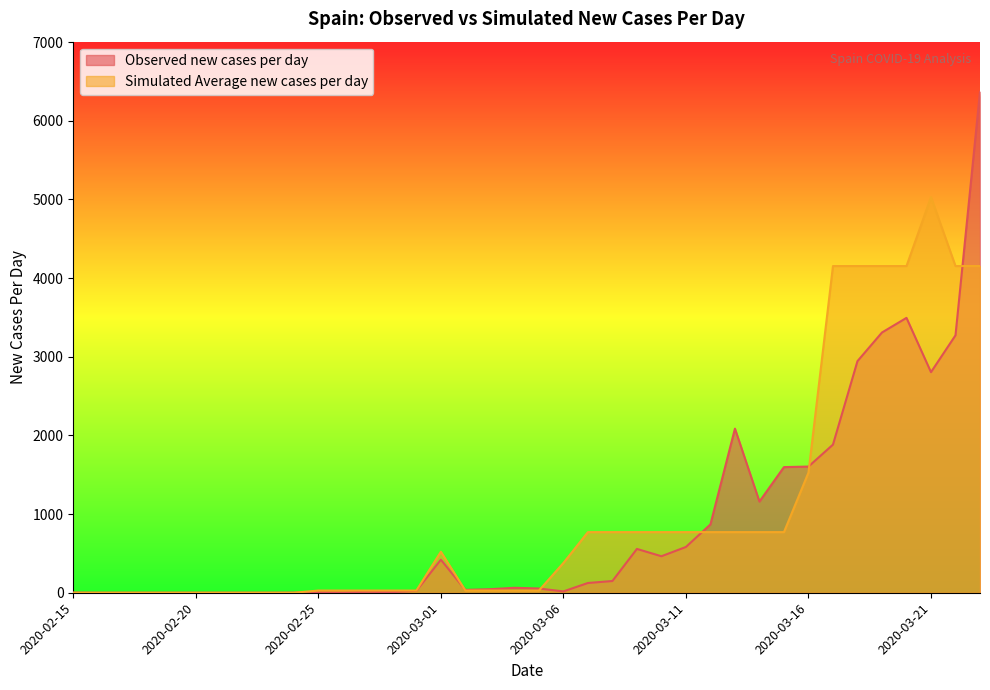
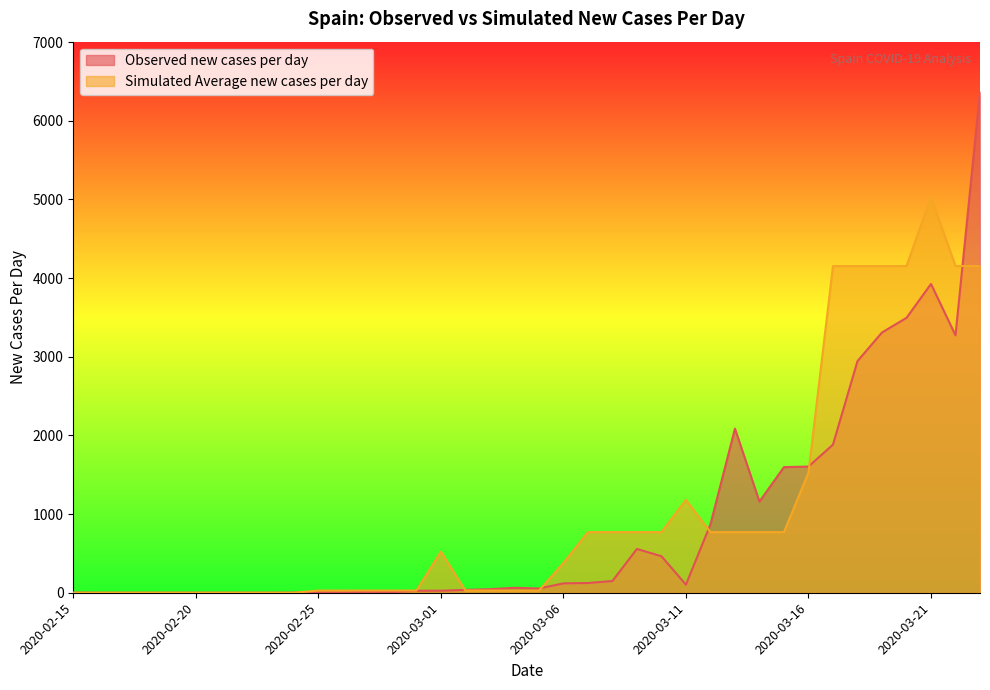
  {
    "Observed new cases per day": {
-     "2020-03-01": 400,
-     "2020-03-06": 0,
-     "2020-03-11": 600,
+     "2020-03-01": 0,
+     "2020-03-06": 100,
+     "2020-03-11": 100,
      "2020-03-16": 1600,
-     "2020-03-21": 2800
+     "2020-03-21": 3900
    },
    "Simulated Average new cases per day": {
      "2020-03-01": 500,
      "2020-03-06": 400,
-     "2020-03-11": 800,
+     "2020-03-11": 1200,
      "2020-03-16": 1500,
      "2020-03-21": 5000
    }
  }
